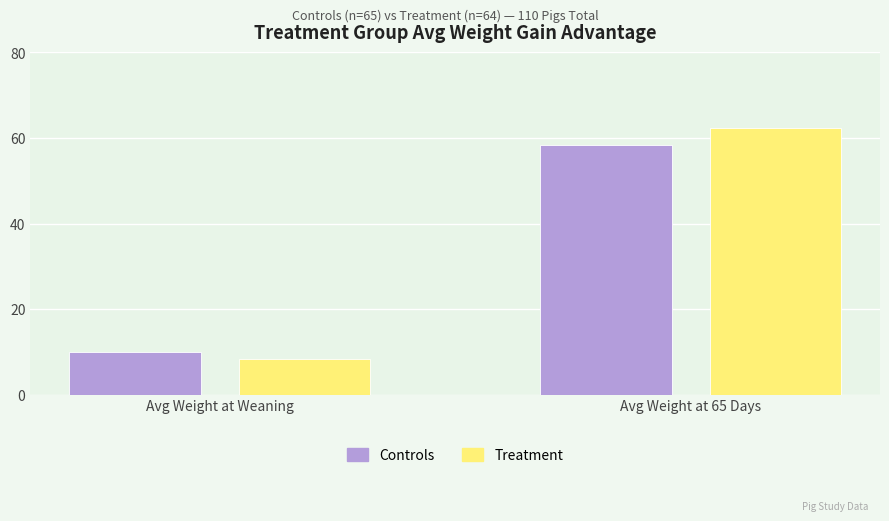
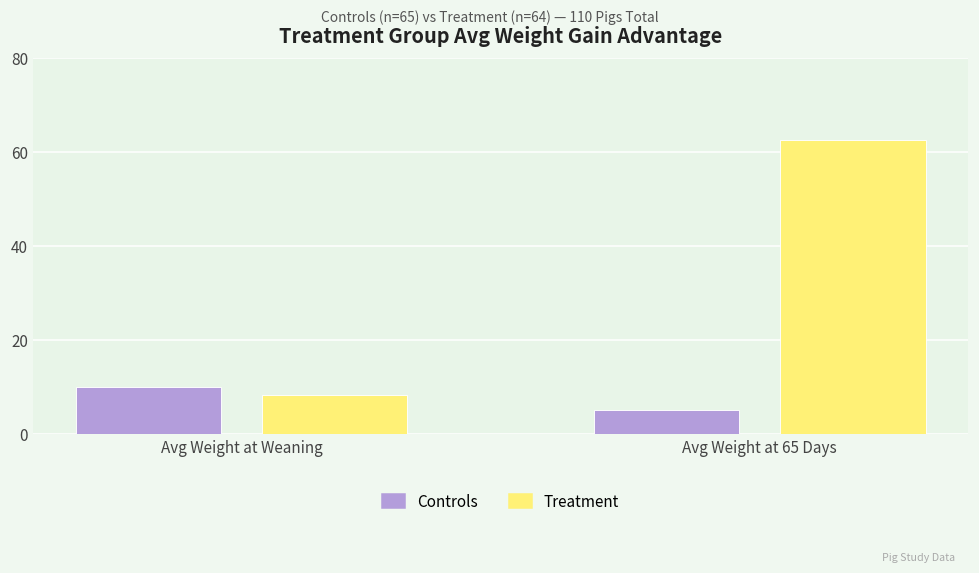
  {
    "Controls": {
      "Avg Weight at Weaning": 10,
-     "Avg Weight at 65 Days": 58
+     "Avg Weight at 65 Days": 5
    },
    "Treatment": {
      "Avg Weight at Weaning": 8,
      "Avg Weight at 65 Days": 62
    }
  }
